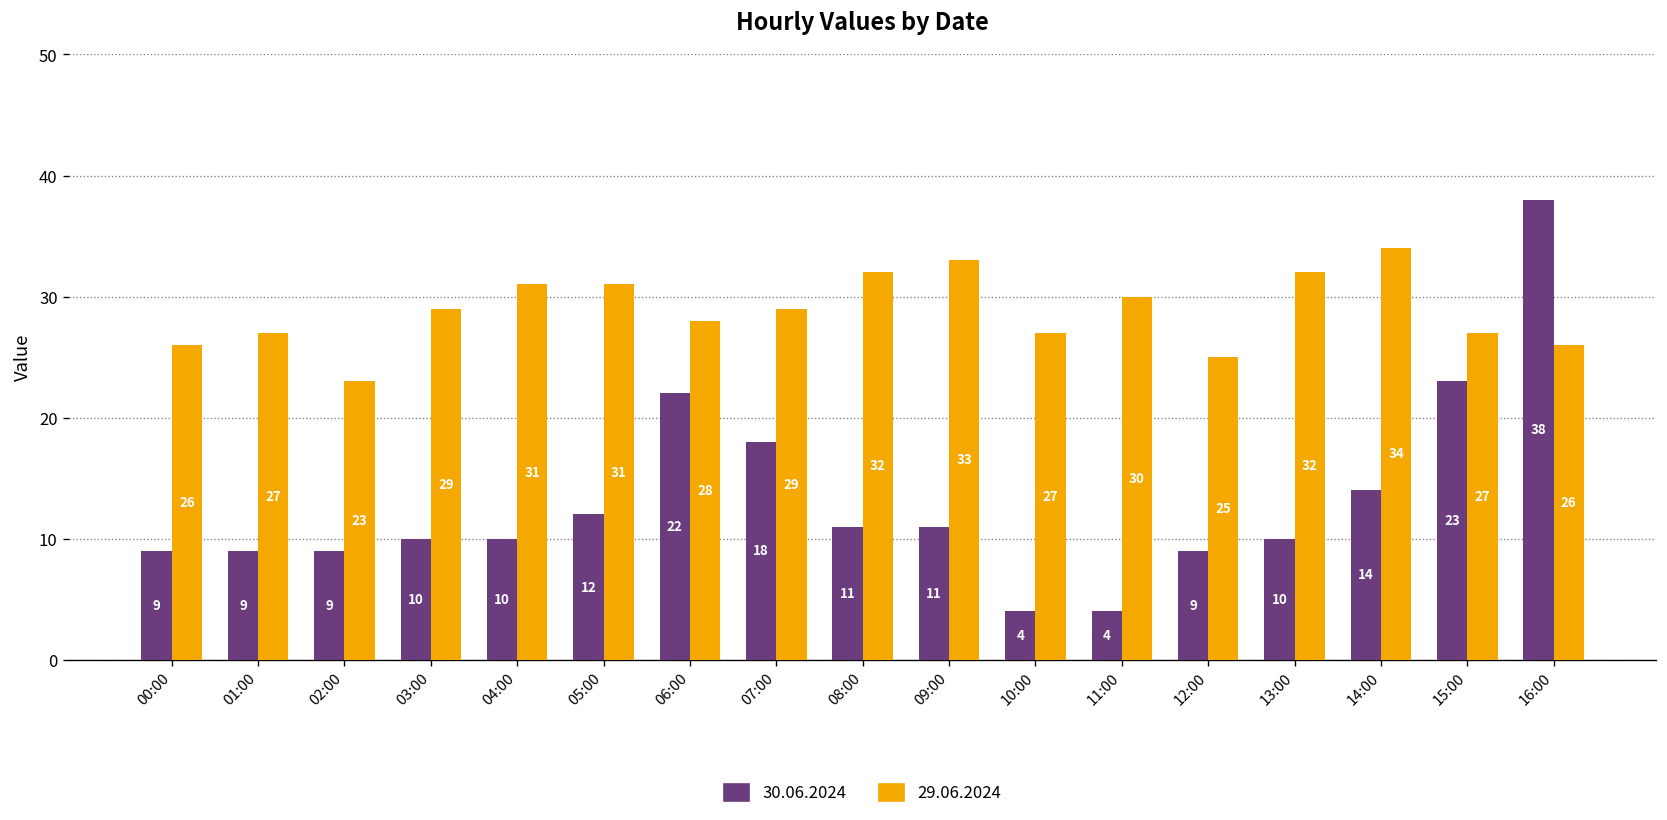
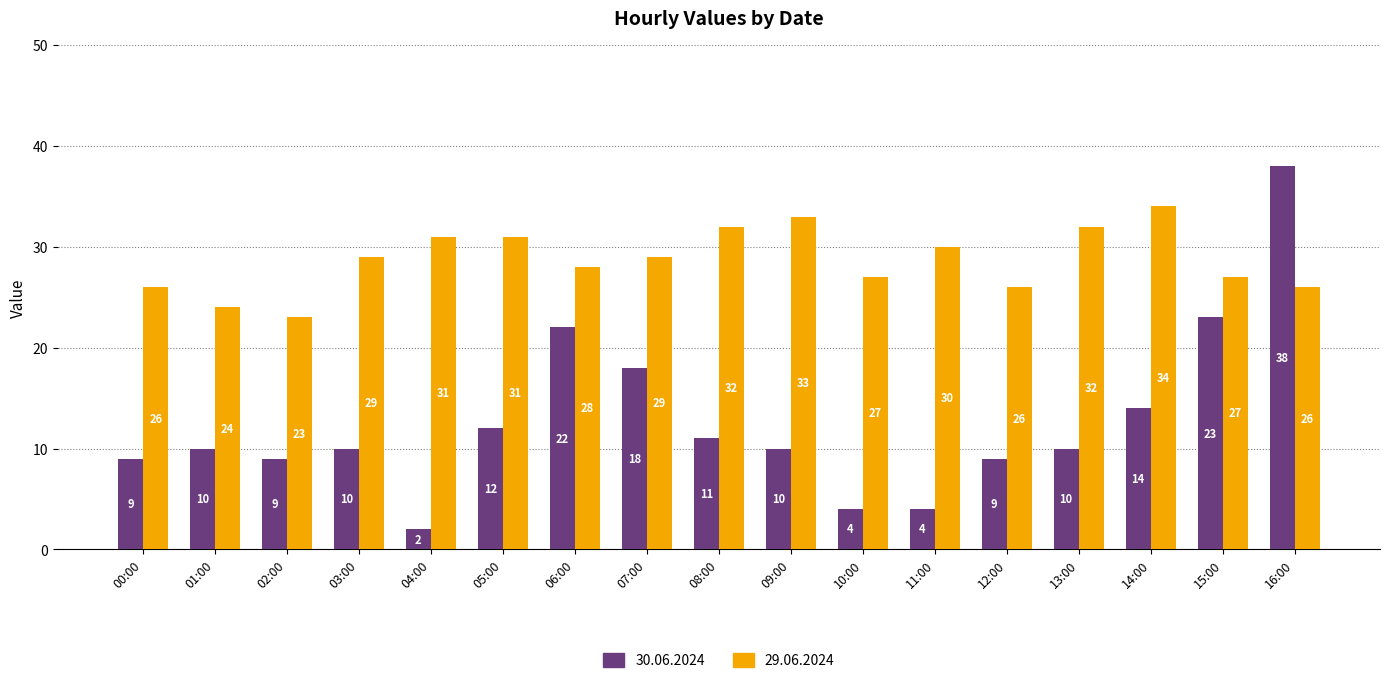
  {
    "30.06.2024": {
      "00:00": 9,
-     "01:00": 9,
+     "01:00": 10,
      "02:00": 9,
      "03:00": 10,
-     "04:00": 10,
+     "04:00": 2,
      "05:00": 12,
      "06:00": 22,
      "07:00": 18,
      "08:00": 11,
-     "09:00": 11,
+     "09:00": 10,
      "10:00": 4,
      "11:00": 4,
      "12:00": 9,
      "13:00": 10,
      "14:00": 14,
      "15:00": 23,
      "16:00": 38
    },
    "29.06.2024": {
      "00:00": 26,
-     "01:00": 27,
+     "01:00": 24,
      "02:00": 23,
      "03:00": 29,
      "04:00": 31,
      "05:00": 31,
      "06:00": 28,
      "07:00": 29,
      "08:00": 32,
      "09:00": 33,
      "10:00": 27,
      "11:00": 30,
-     "12:00": 25,
+     "12:00": 26,
      "13:00": 32,
      "14:00": 34,
      "15:00": 27,
      "16:00": 26
    }
  }
